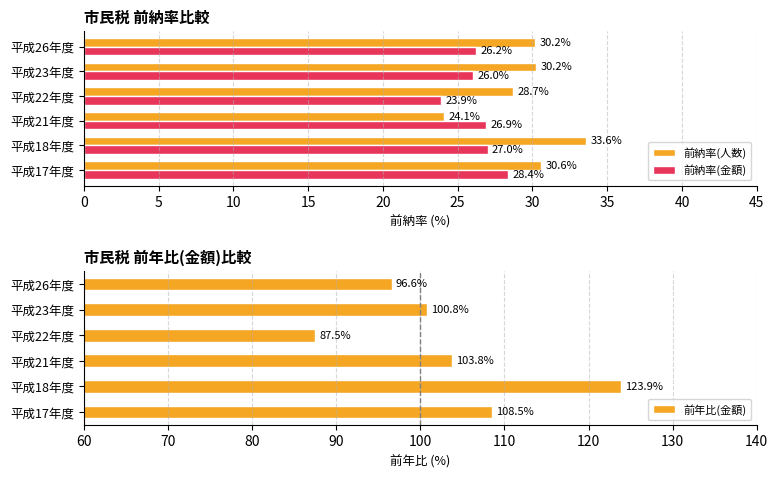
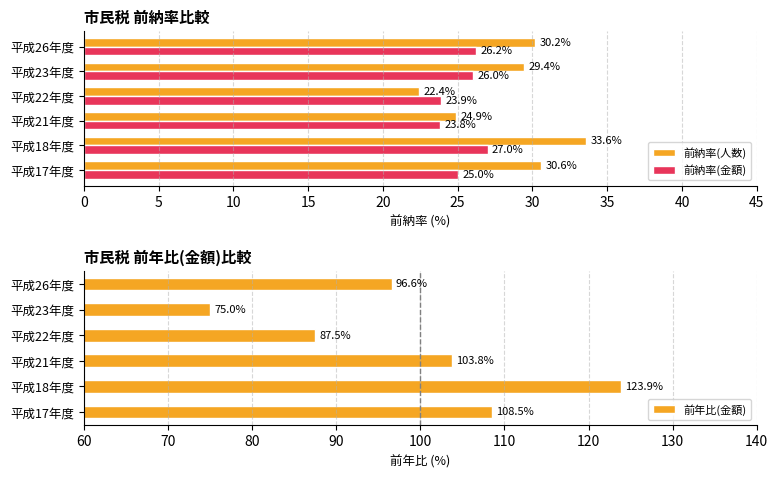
  {
    "市民税 前納率比較": {
      "前納率(人数)": {
        "平成26年度": "30.2%",
-       "平成23年度": "30.2%",
-       "平成22年度": "28.7%",
-       "平成21年度": "24.1%",
+       "平成23年度": "29.4%",
+       "平成22年度": "22.4%",
+       "平成21年度": "24.9%",
        "平成18年度": "33.6%",
        "平成17年度": "30.6%"
      },
      "前納率(金額)": {
        "平成26年度": "26.2%",
        "平成23年度": "26.0%",
        "平成22年度": "23.9%",
-       "平成21年度": "26.9%",
+       "平成21年度": "23.8%",
        "平成18年度": "27.0%",
-       "平成17年度": "28.4%"
+       "平成17年度": "25.0%"
      }
    },
    "市民税 前年比(金額)比較": {
      "平成26年度": "96.6%",
-     "平成23年度": "100.8%",
+     "平成23年度": "75.0%",
      "平成22年度": "87.5%",
      "平成21年度": "103.8%",
      "平成18年度": "123.9%",
      "平成17年度": "108.5%"
    }
  }
